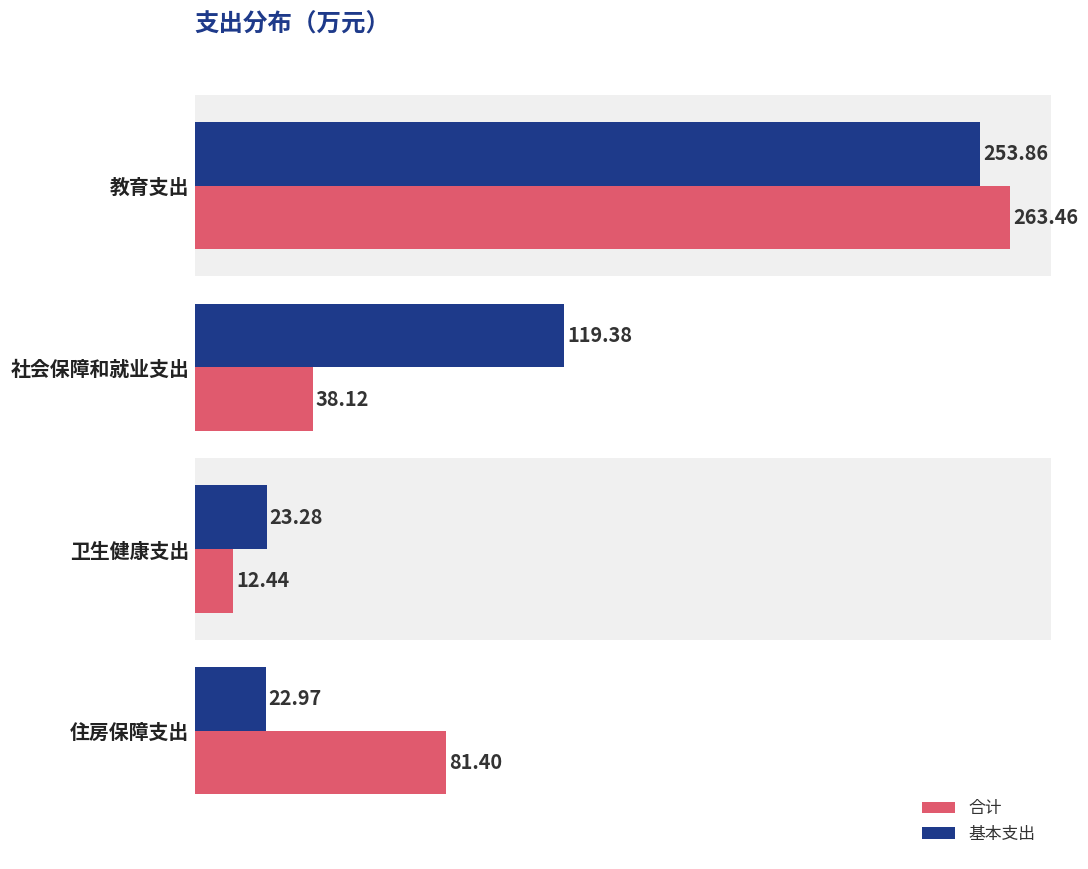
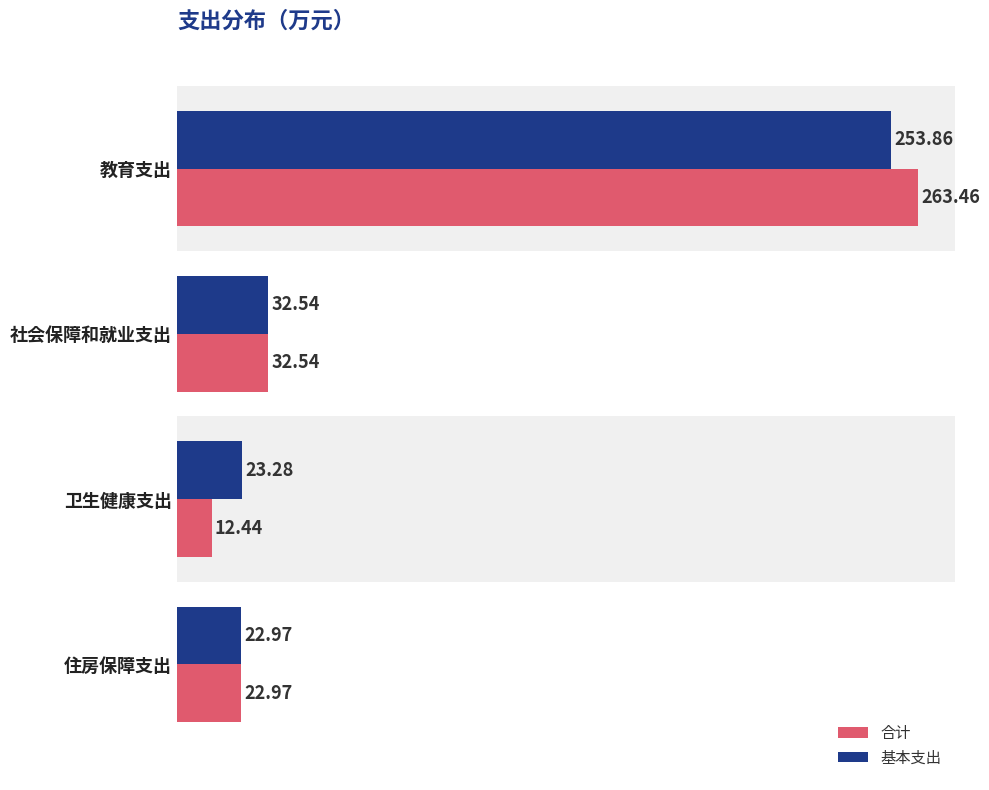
  {
    "合计": {
      "教育支出": 263.46,
-     "社会保障和就业支出": 38.12,
+     "社会保障和就业支出": 32.54,
      "卫生健康支出": 12.44,
-     "住房保障支出": 81.40
+     "住房保障支出": 22.97
    },
    "基本支出": {
      "教育支出": 253.86,
-     "社会保障和就业支出": 119.38,
+     "社会保障和就业支出": 32.54,
      "卫生健康支出": 23.28,
      "住房保障支出": 22.97
    }
  }
